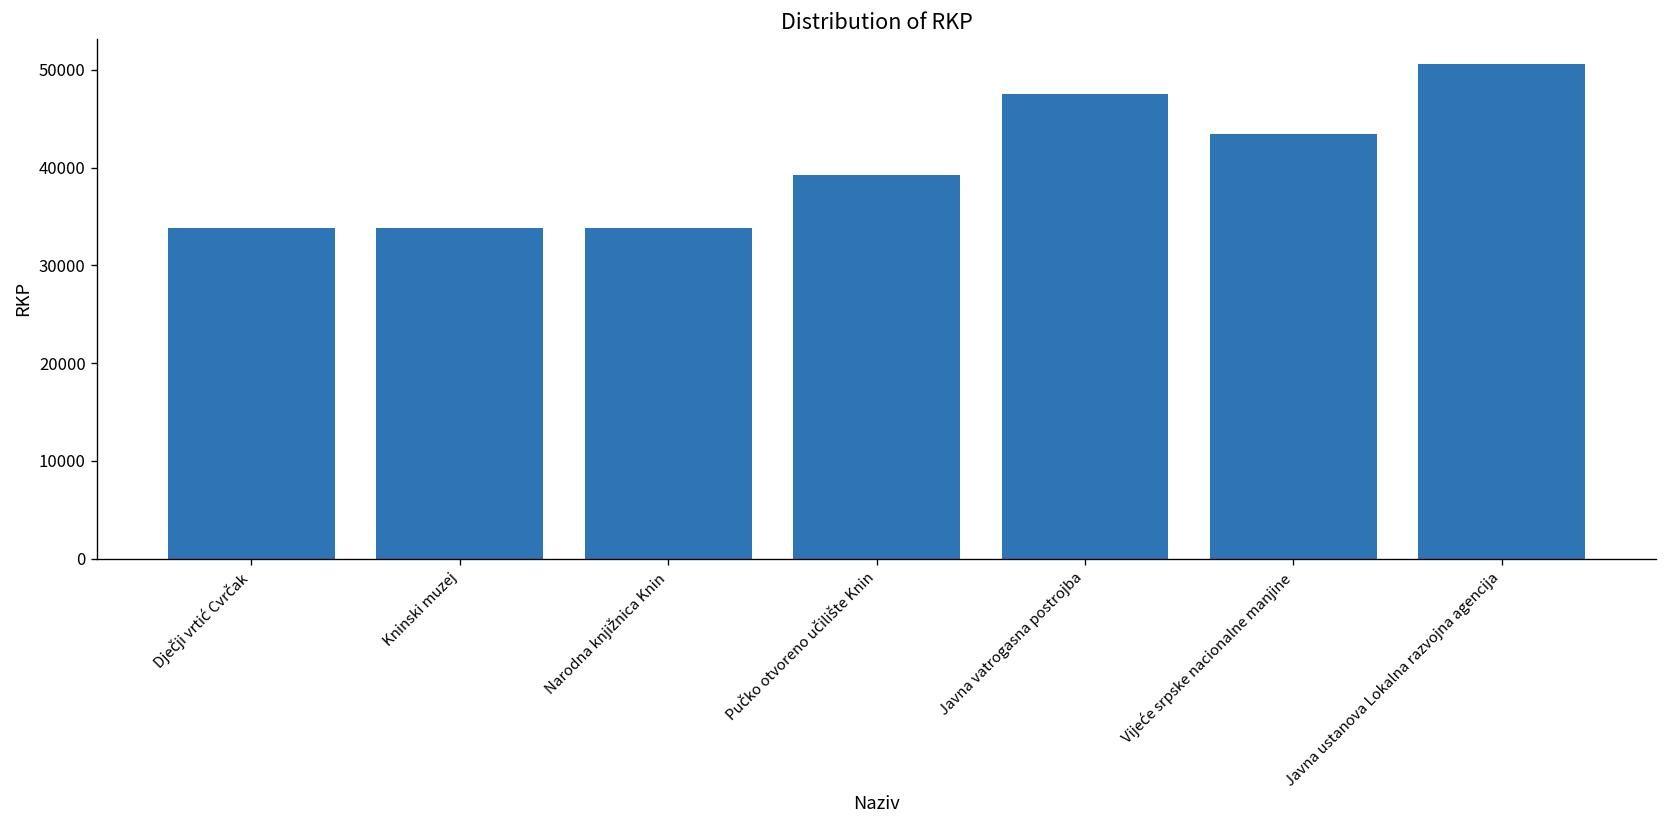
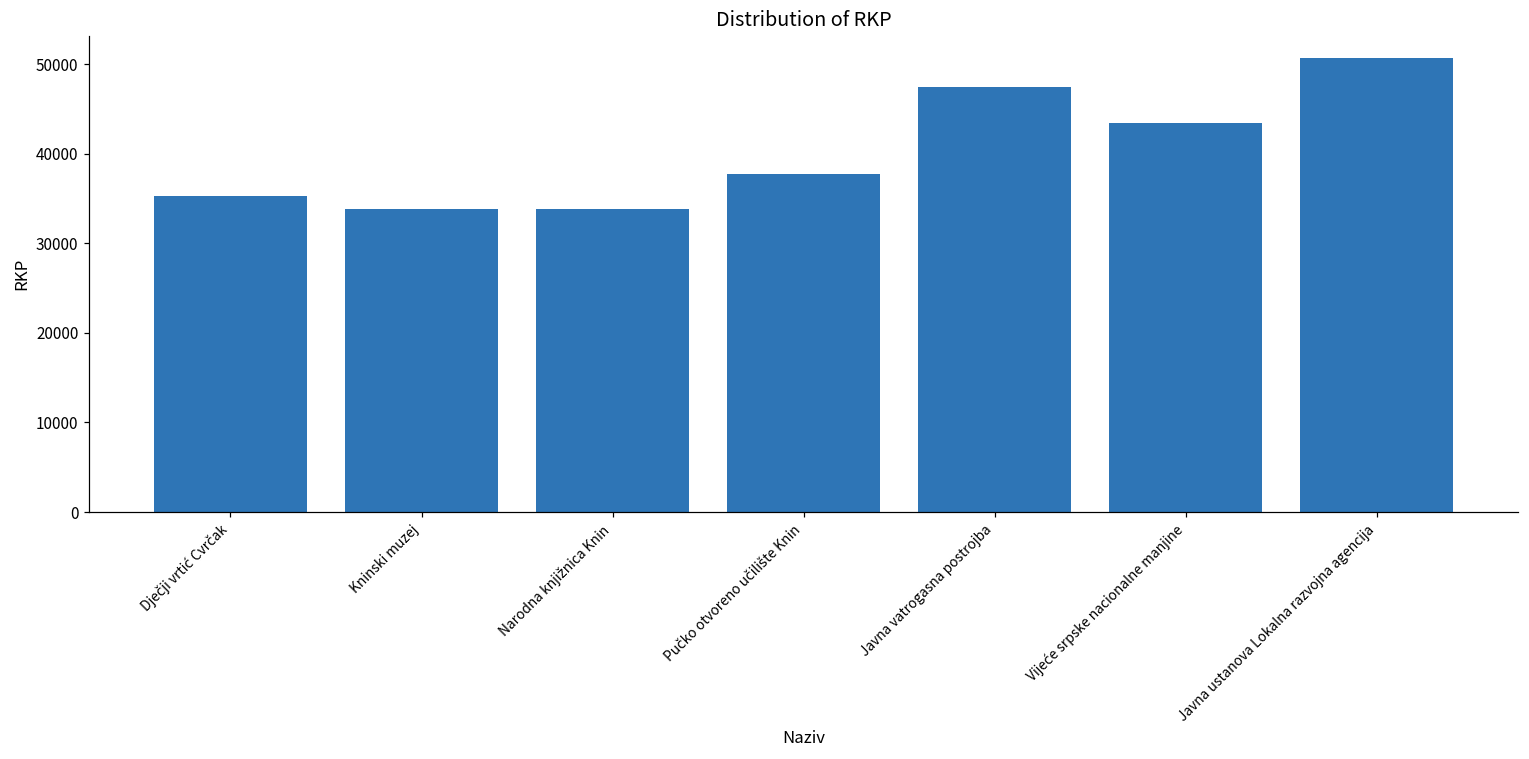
  {
-   "Dječji vrtić Cvrčak": 34000,
+   "Dječji vrtić Cvrčak": 35000,
    "Kninski muzej": 34000,
    "Narodna knjižnica Knin": 34000,
-   "Pučko otvoreno učilište Knin": 39000,
+   "Pučko otvoreno učilište Knin": 38000,
    "Javna vatrogasna postrojba": 47000,
    "Vijeće srpske nacionalne manjine": 43000,
    "Javna ustanova Lokalna razvojna agencija": 51000
  }
